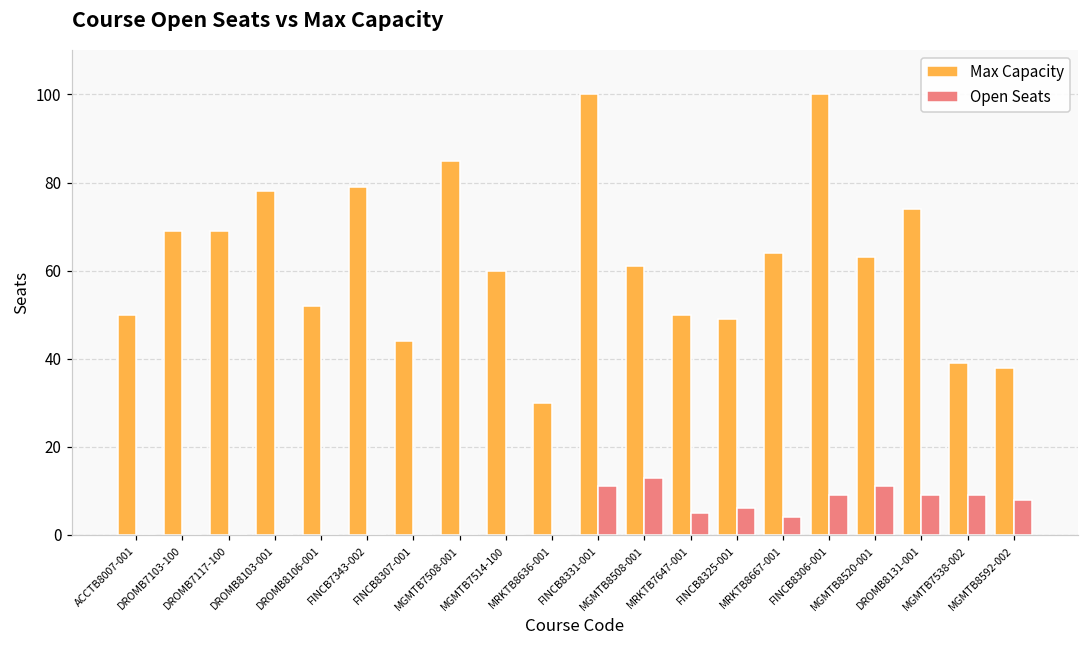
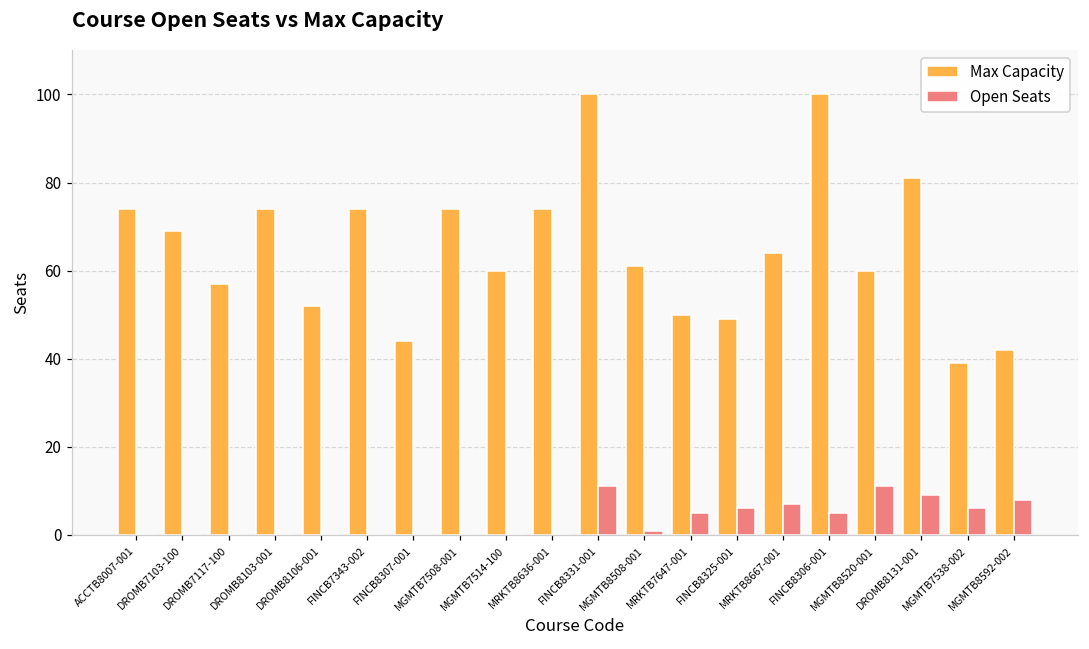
  {
    "Max Capacity": {
-     "ACCTB8007-001": 50,
+     "ACCTB8007-001": 74,
      "DROMB7103-100": 69,
-     "DROMB7117-100": 69,
-     "DROMB8103-001": 78,
+     "DROMB7117-100": 57,
+     "DROMB8103-001": 74,
      "DROMB8106-001": 52,
-     "FINCB7343-002": 79,
+     "FINCB7343-002": 74,
      "FINCB8307-001": 44,
-     "MGMTB7508-001": 85,
+     "MGMTB7508-001": 74,
      "MGMTB7514-100": 60,
-     "MRKTB8636-001": 30,
+     "MRKTB8636-001": 74,
      "FINCB8331-001": 100,
      "MGMTB8508-001": 61,
      "MRKTB7647-001": 50,
      "FINCB8325-001": 49,
      "MRKTB8667-001": 64,
      "FINCB8306-001": 100,
-     "MGMTB8520-001": 63,
-     "DROMB8131-001": 74,
+     "MGMTB8520-001": 60,
+     "DROMB8131-001": 81,
      "MGMTB7538-002": 39,
-     "MGMTB8592-002": 38
+     "MGMTB8592-002": 42
    },
    "Open Seats": {
      "ACCTB8007-001": 0,
      "DROMB7103-100": 0,
      "DROMB7117-100": 0,
      "DROMB8103-001": 0,
      "DROMB8106-001": 0,
      "FINCB7343-002": 0,
      "FINCB8307-001": 0,
      "MGMTB7508-001": 0,
      "MGMTB7514-100": 0,
      "MRKTB8636-001": 0,
      "FINCB8331-001": 11,
-     "MGMTB8508-001": 13,
+     "MGMTB8508-001": 1,
      "MRKTB7647-001": 5,
      "FINCB8325-001": 6,
-     "MRKTB8667-001": 4,
-     "FINCB8306-001": 9,
+     "MRKTB8667-001": 7,
+     "FINCB8306-001": 5,
      "MGMTB8520-001": 11,
      "DROMB8131-001": 9,
-     "MGMTB7538-002": 9,
+     "MGMTB7538-002": 6,
      "MGMTB8592-002": 8
    }
  }
